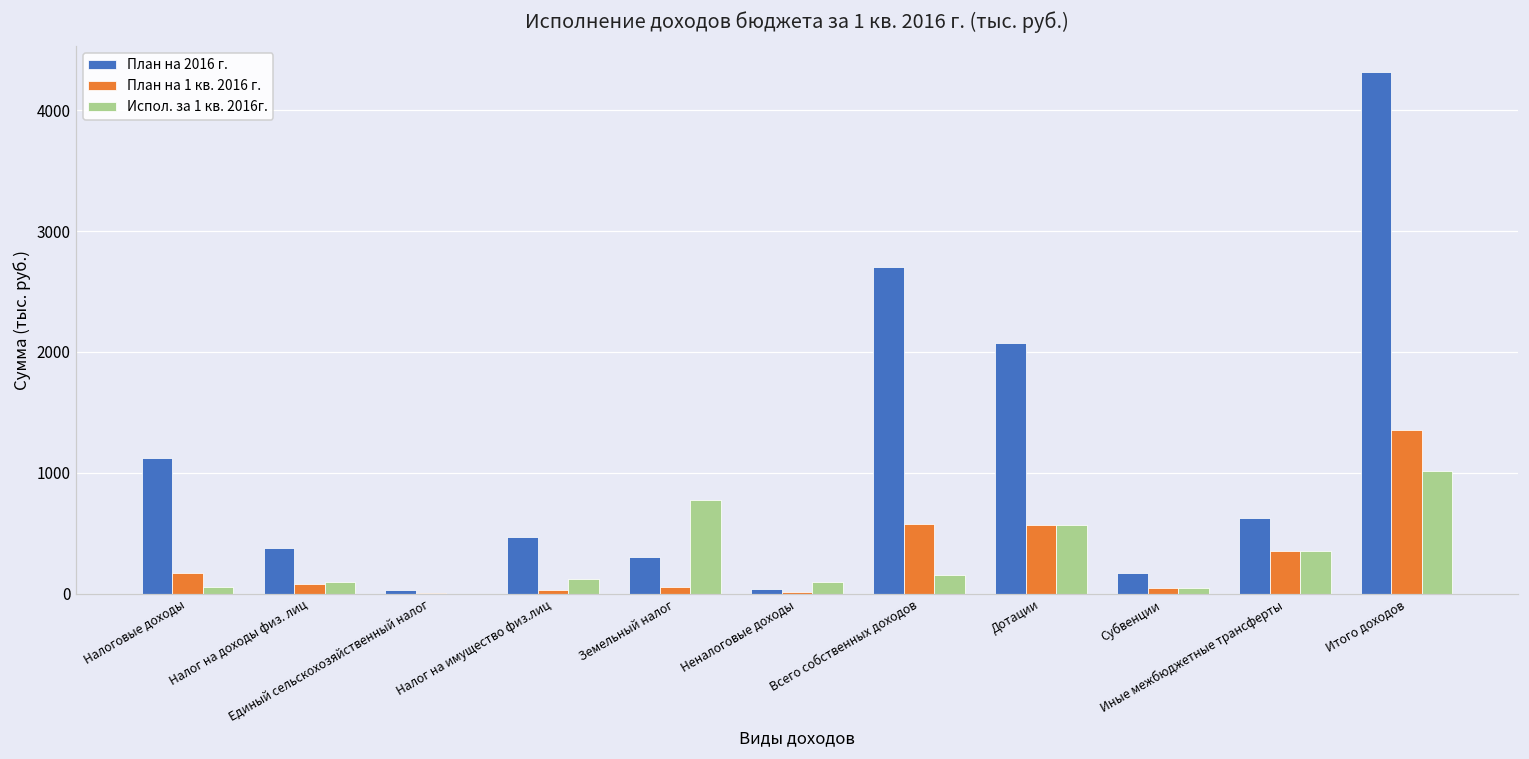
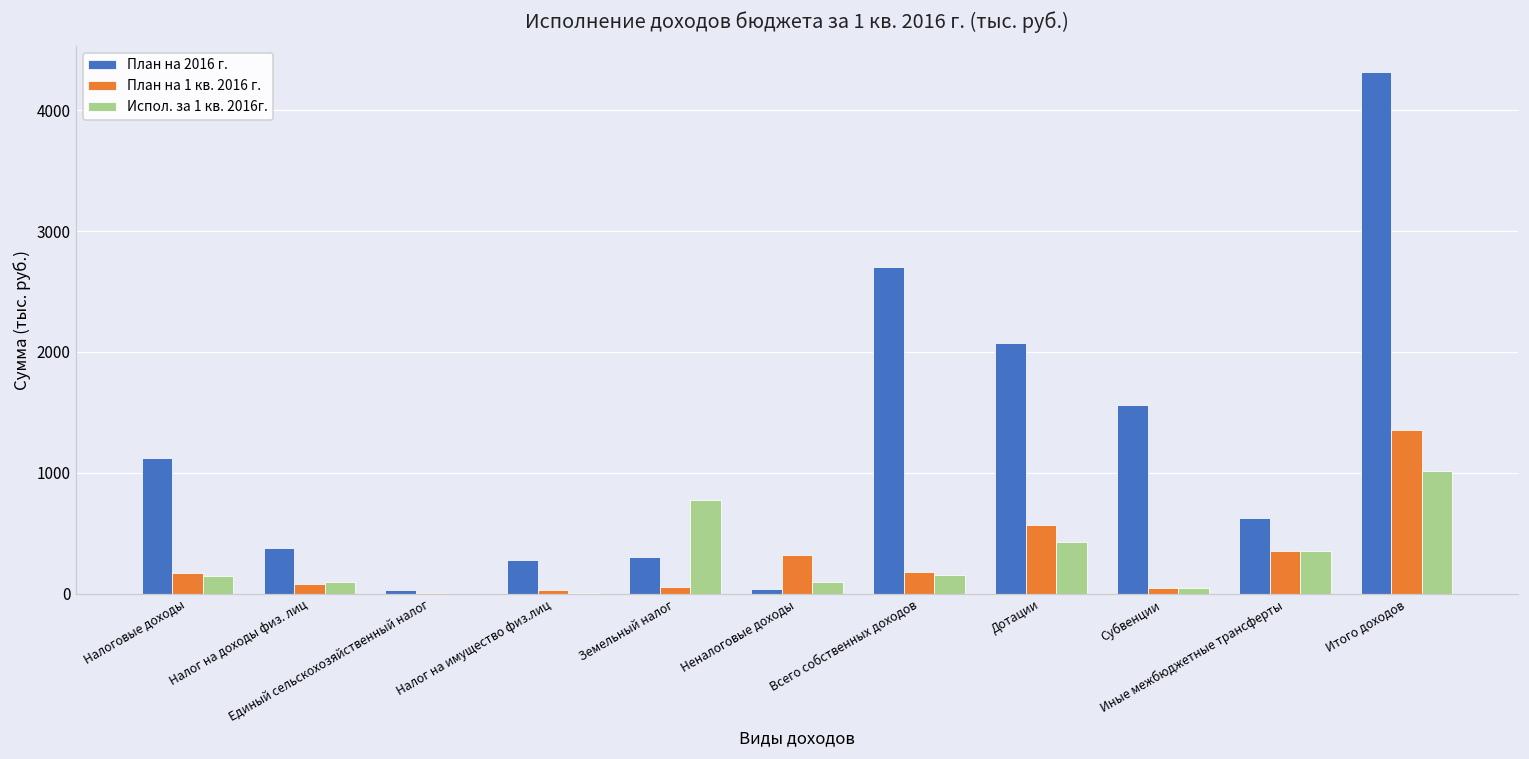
  {
    "План на 2016 г.": {
      "Налоговые доходы": 1120,
      "Налог на доходы физ. лиц": 380,
      "Единый сельскохозяйственный налог": 30,
-     "Налог на имущество физ.лиц": 470,
+     "Налог на имущество физ.лиц": 280,
      "Земельный налог": 300,
      "Неналоговые доходы": 40,
      "Всего собственных доходов": 2710,
      "Дотации": 2070,
-     "Субвенции": 170,
+     "Субвенции": 1560,
      "Иные межбюджетные трансферты": 630,
      "Итого доходов": 4320
    },
    "План на 1 кв. 2016 г.": {
      "Налоговые доходы": 170,
      "Налог на доходы физ. лиц": 80,
      "Налог на имущество физ.лиц": 30,
      "Земельный налог": 50,
-     "Неналоговые доходы": 10,
-     "Всего собственных доходов": 580,
+     "Неналоговые доходы": 320,
+     "Всего собственных доходов": 180,
      "Дотации": 570,
      "Субвенции": 50,
      "Иные межбюджетные трансферты": 350,
      "Итого доходов": 1360
    },
    "Испол. за 1 кв. 2016г.": {
-     "Налоговые доходы": 50,
+     "Налоговые доходы": 150,
      "Налог на доходы физ. лиц": 100,
      "Единый сельскохозяйственный налог": 0,
-     "Налог на имущество физ.лиц": 120,
+     "Налог на имущество физ.лиц": 0,
      "Земельный налог": 770,
      "Неналоговые доходы": 90,
      "Всего собственных доходов": 150,
-     "Дотации": 570,
+     "Дотации": 430,
      "Субвенции": 50,
      "Иные межбюджетные трансферты": 350,
      "Итого доходов": 1010
    }
  }
